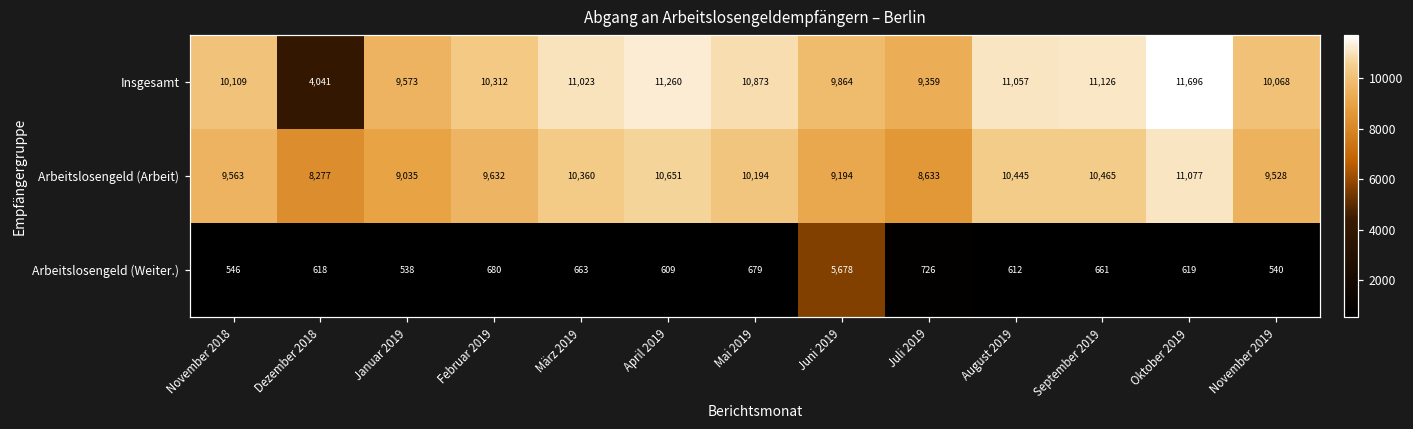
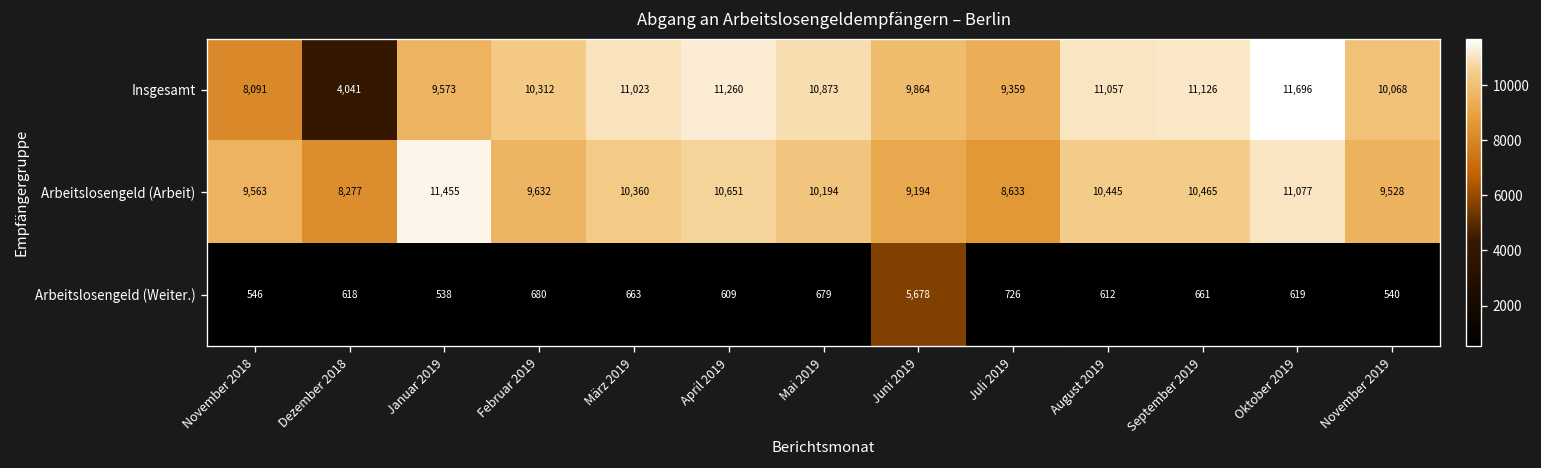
  {
    "Insgesamt": {
-     "November 2018": "10,109",
+     "November 2018": "8,091",
      "Dezember 2018": "4,041",
      "Januar 2019": "9,573",
      "Februar 2019": "10,312",
      "März 2019": "11,023",
      "April 2019": "11,260",
      "Mai 2019": "10,873",
      "Juni 2019": "9,864",
      "Juli 2019": "9,359",
      "August 2019": "11,057",
      "September 2019": "11,126",
      "Oktober 2019": "11,696",
      "November 2019": "10,068"
    },
    "Arbeitslosengeld (Arbeit)": {
      "November 2018": "9,563",
      "Dezember 2018": "8,277",
-     "Januar 2019": "9,035",
+     "Januar 2019": "11,455",
      "Februar 2019": "9,632",
      "März 2019": "10,360",
      "April 2019": "10,651",
      "Mai 2019": "10,194",
      "Juni 2019": "9,194",
      "Juli 2019": "8,633",
      "August 2019": "10,445",
      "September 2019": "10,465",
      "Oktober 2019": "11,077",
      "November 2019": "9,528"
    },
    "Arbeitslosengeld (Weiter.)": {
      "November 2018": "546",
      "Dezember 2018": "618",
      "Januar 2019": "538",
      "Februar 2019": "680",
      "März 2019": "663",
      "April 2019": "609",
      "Mai 2019": "679",
      "Juni 2019": "5,678",
      "Juli 2019": "726",
      "August 2019": "612",
      "September 2019": "661",
      "Oktober 2019": "619",
      "November 2019": "540"
    }
  }
